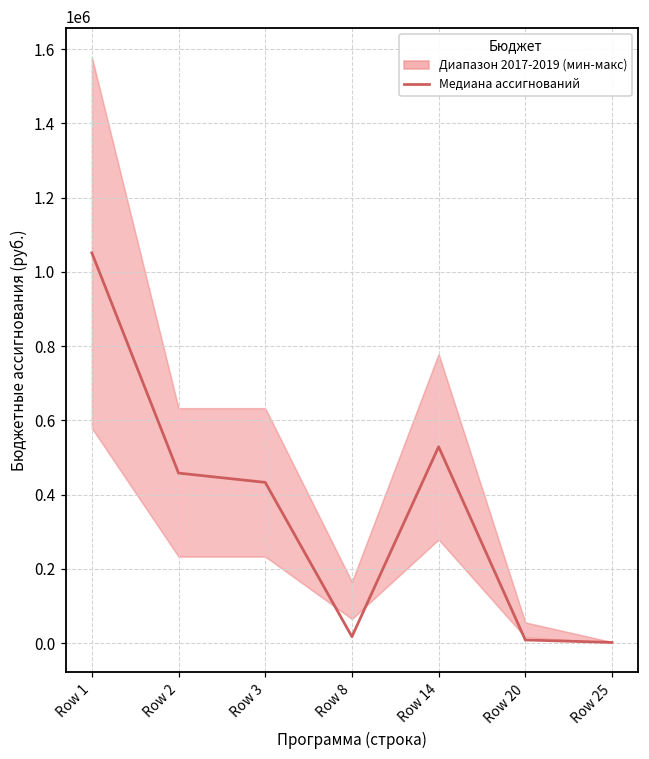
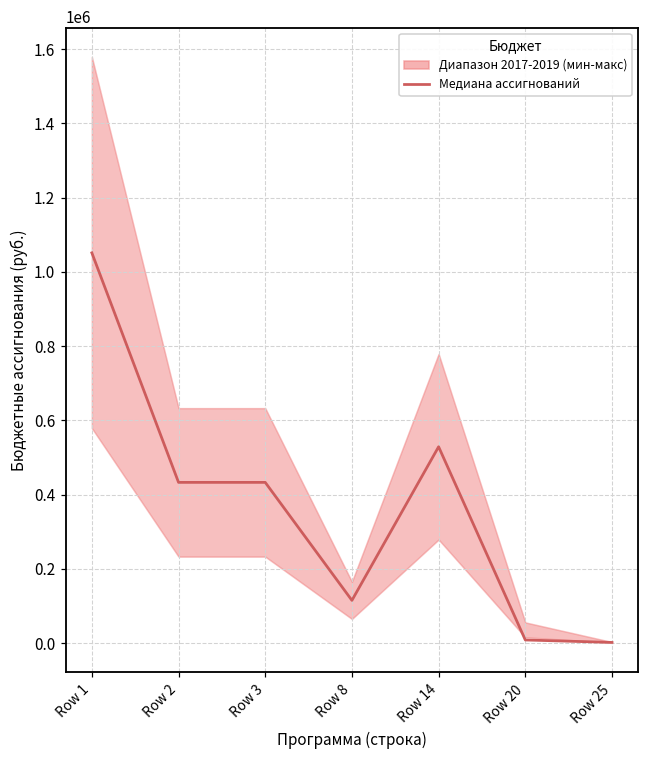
  {
    "Медиана ассигнований": {
      "Row 1": 1050000,
-     "Row 2": 460000,
+     "Row 2": 430000,
      "Row 3": 430000,
-     "Row 8": 20000,
+     "Row 8": 110000,
      "Row 14": 530000,
      "Row 20": 10000
    }
  }
